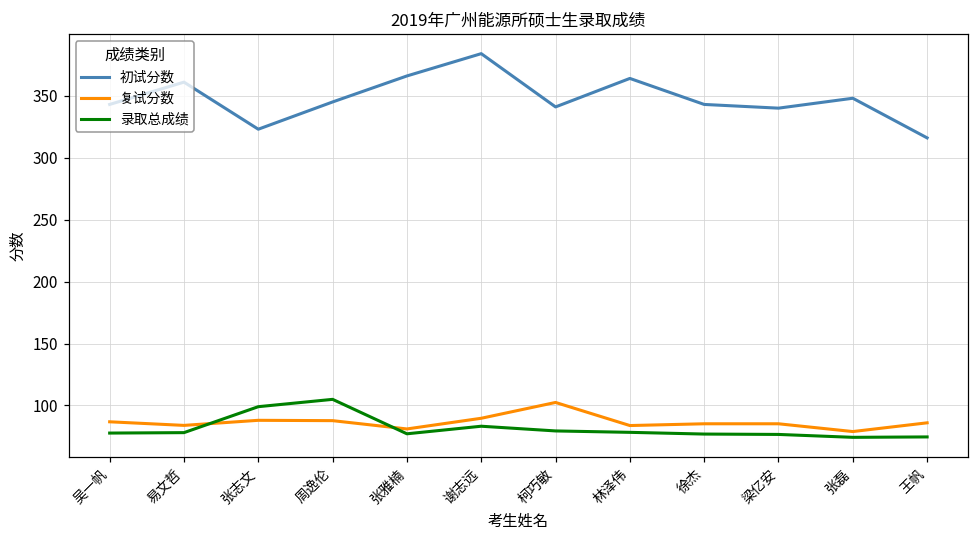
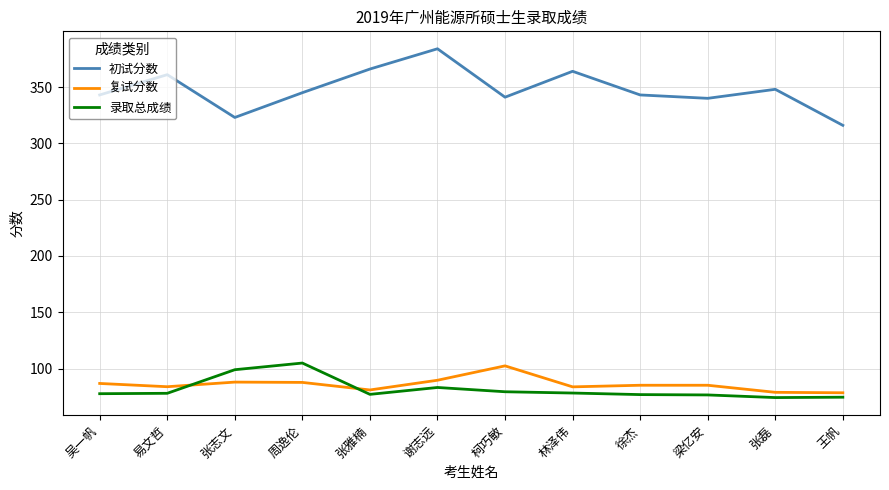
  {
    "初试分数": {
      "张志文": 323,
      "周逸伦": 345,
      "张雅楠": 366,
      "谢志远": 384,
      "柯巧敏": 341,
      "林泽伟": 364,
      "徐杰": 343,
      "梁亿安": 340,
      "张磊": 348,
      "王帆": 316
    },
    "复试分数": {
      "吴一帆": 87,
      "易文哲": 84,
      "张志文": 88,
      "周逸伦": 88,
      "张雅楠": 81,
      "谢志远": 90,
      "柯巧敏": 102,
      "林泽伟": 84,
      "徐杰": 85,
      "梁亿安": 85,
      "张磊": 79,
-     "王帆": 86
+     "王帆": 79
    },
    "录取总成绩": {
      "吴一帆": 78,
      "易文哲": 78,
      "张志文": 99,
      "周逸伦": 105,
      "张雅楠": 77,
      "谢志远": 83,
      "柯巧敏": 79,
      "林泽伟": 78,
      "徐杰": 77,
      "梁亿安": 77,
      "张磊": 74,
      "王帆": 75
    }
  }
